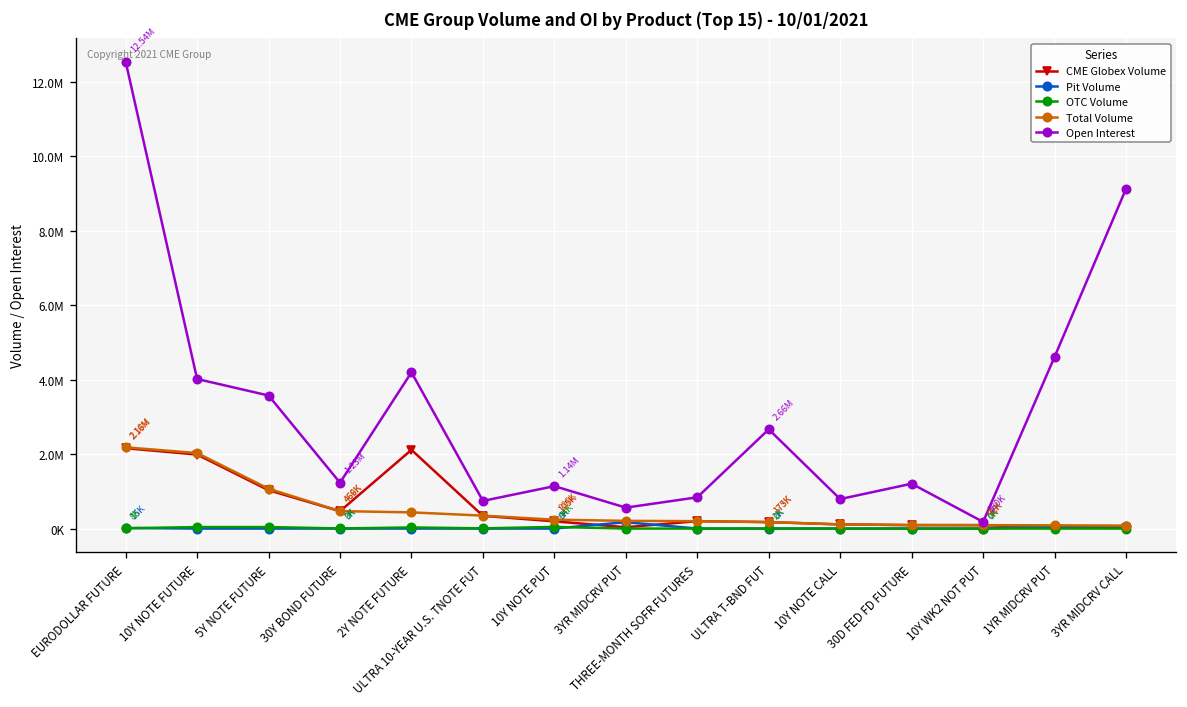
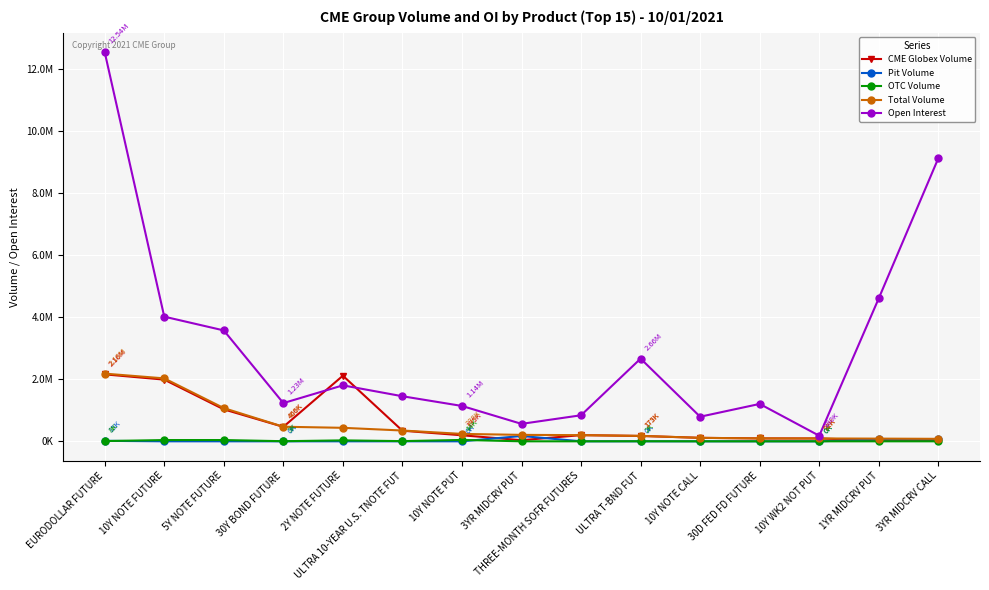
  {
    "CME Globex Volume": {
      "2Y NOTE FUTURE": 2100000
    },
    "Total Volume": {
      "2Y NOTE FUTURE": 400000
    },
    "Open Interest": {
      "10Y NOTE FUTURE": 4000000,
      "5Y NOTE FUTURE": 3600000,
-     "2Y NOTE FUTURE": 4200000,
-     "ULTRA 10-YEAR U.S. TNOTE FUT": 700000,
+     "2Y NOTE FUTURE": 1800000,
+     "ULTRA 10-YEAR U.S. TNOTE FUT": 1500000,
      "3YR MIDCRV PUT": 600000,
      "THREE-MONTH SOFR FUTURES": 800000,
      "10Y NOTE CALL": 800000,
      "30D FED FD FUTURE": 1200000,
      "1YR MIDCRV PUT": 4600000,
      "3YR MIDCRV CALL": 9100000
    }
  }
